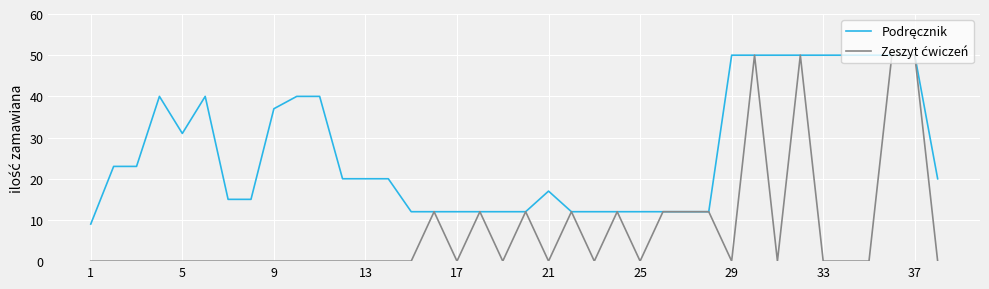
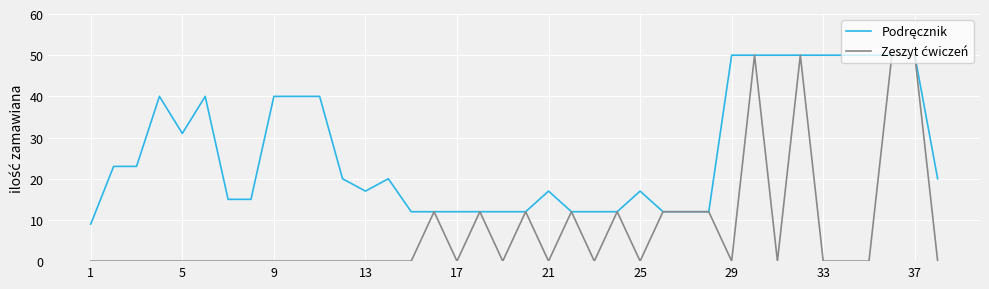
  {
    "Podręcznik": {
      "1": 9,
      "5": 31,
-     "9": 37,
-     "13": 20,
+     "9": 40,
+     "13": 17,
      "17": 12,
      "21": 17,
-     "25": 12,
+     "25": 17,
      "29": 50,
      "33": 50
    },
    "Zeszyt ćwiczeń": {
      "1": 0,
      "5": 0,
      "9": 0,
      "13": 0,
      "17": 0,
      "21": 0,
      "25": 0,
      "29": 0,
      "33": 0
    }
  }
